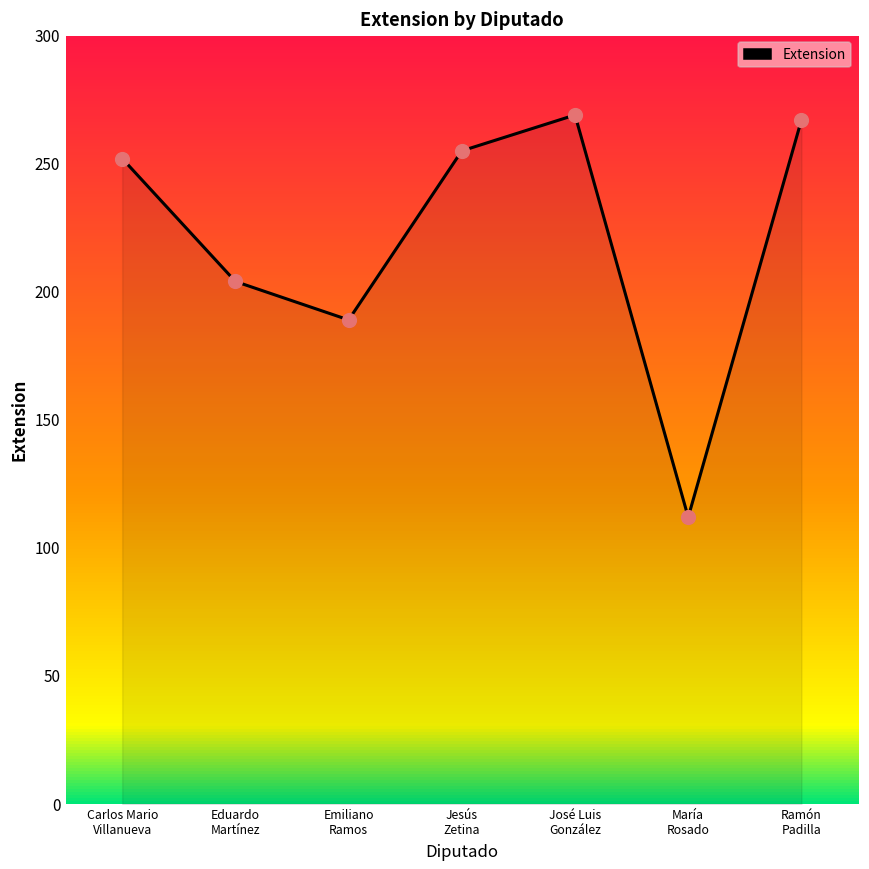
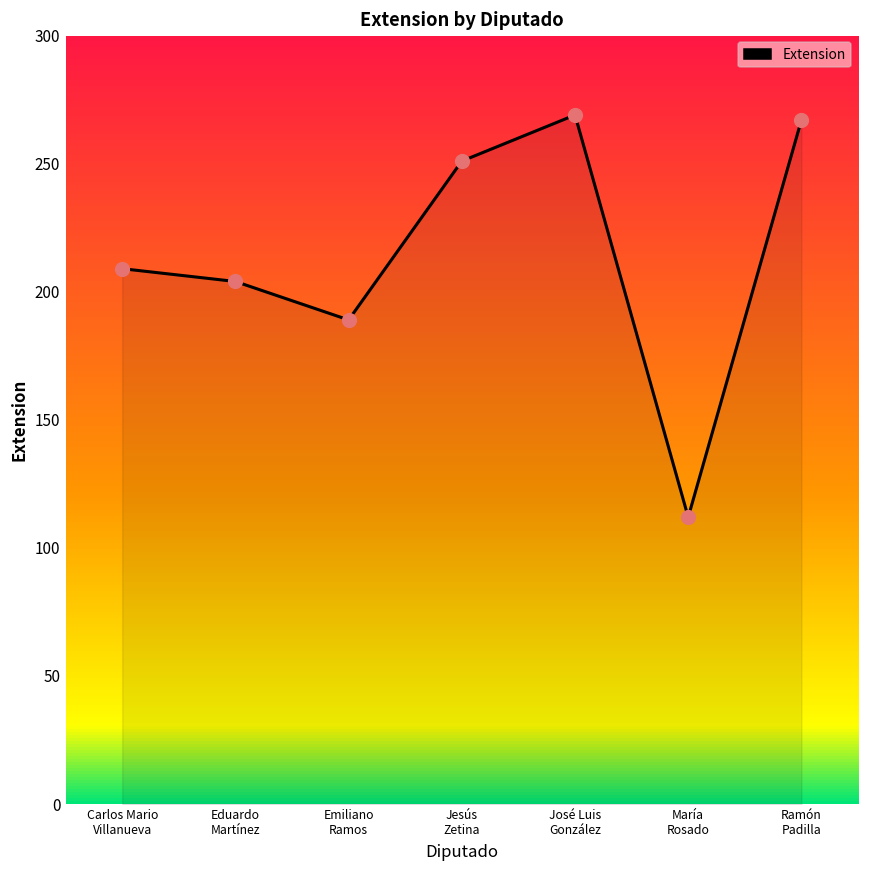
  {
-   "Carlos Mario Villanueva": 252,
+   "Carlos Mario Villanueva": 209,
    "Eduardo Martínez": 204,
    "Emiliano Ramos": 189,
-   "Jesús Zetina": 255,
+   "Jesús Zetina": 251,
    "José Luis González": 269,
    "María Rosado": 112,
    "Ramón Padilla": 267
  }
